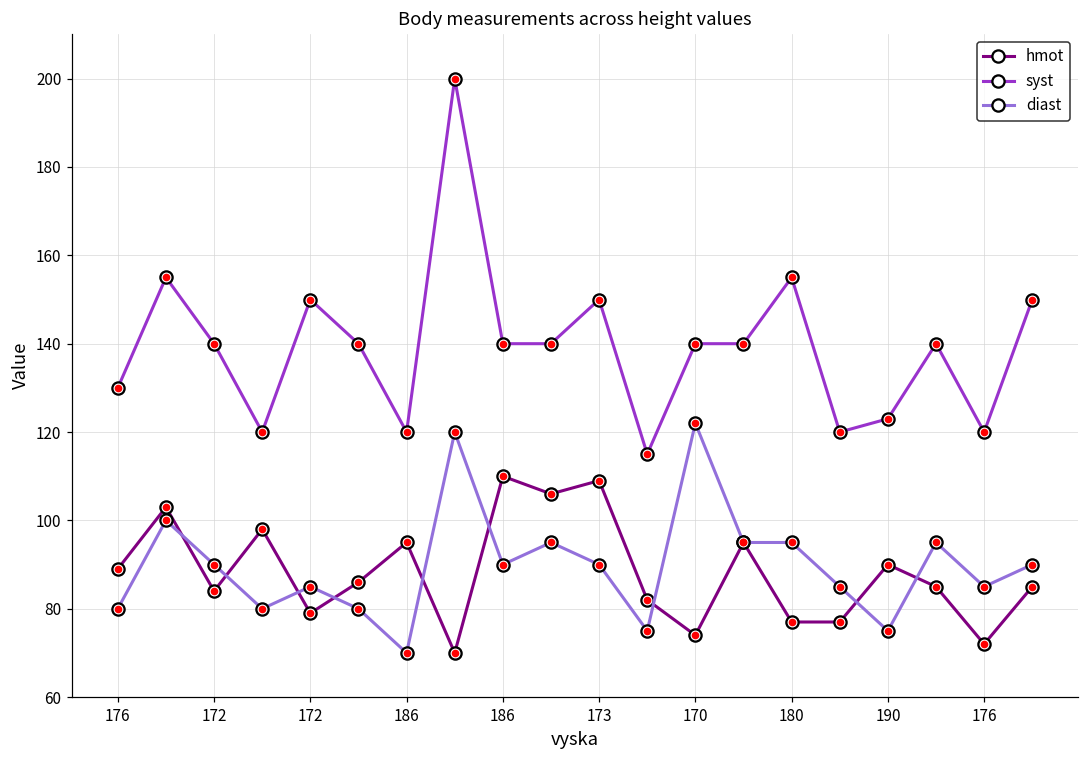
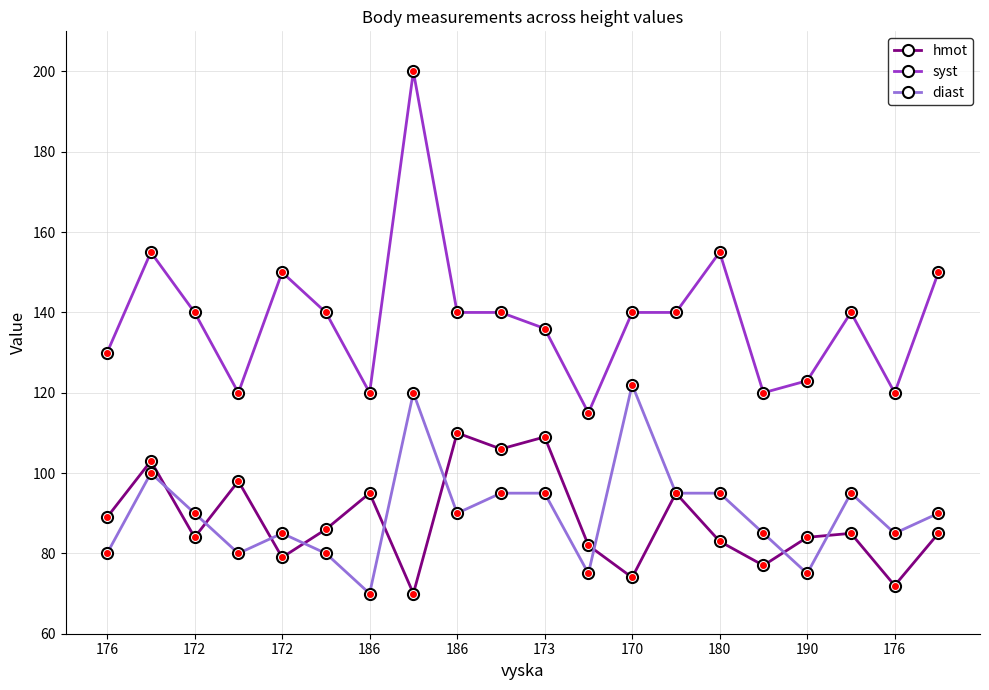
  {
    "hmot": {
      "173": 109,
      "170": 74,
-     "180": 77,
-     "190": 90
+     "180": 83,
+     "190": 84
    },
    "syst": {
-     "173": 150,
+     "173": 136,
      "170": 140,
      "180": 155,
      "190": 123
    },
    "diast": {
-     "173": 90,
+     "173": 95,
      "170": 122,
      "180": 95,
      "190": 75
    }
  }
